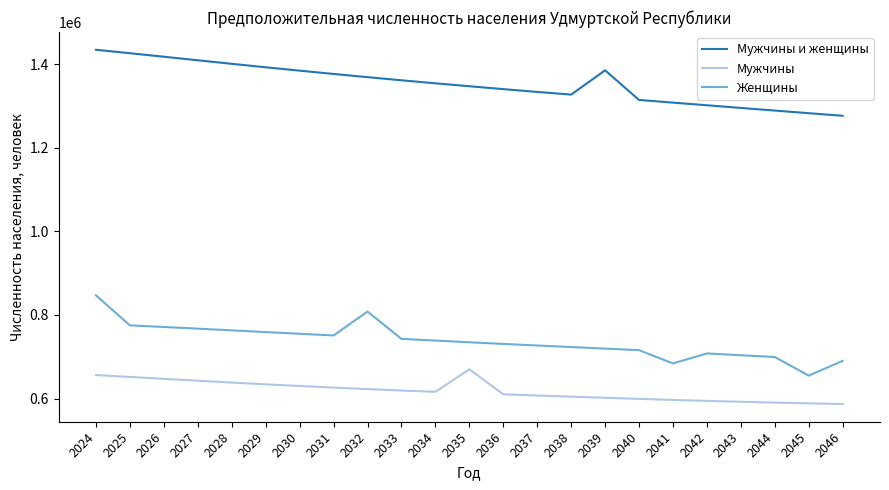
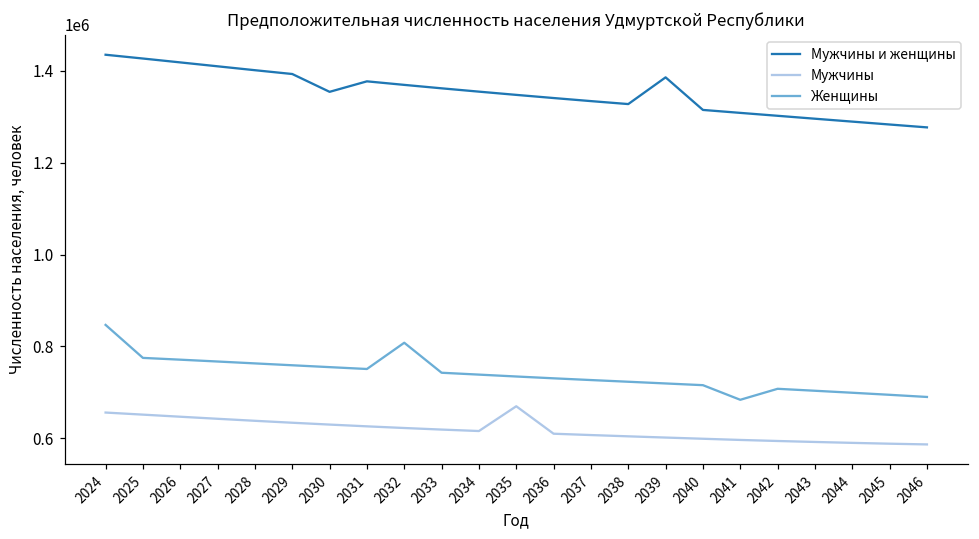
  {
    "Мужчины и женщины": {
      "2024": 1440000,
      "2025": 1430000,
      "2026": 1420000,
      "2027": 1410000,
      "2028": 1400000,
      "2029": 1390000,
-     "2030": 1390000,
+     "2030": 1350000,
      "2031": 1380000,
      "2032": 1370000,
      "2033": 1360000,
      "2034": 1350000,
      "2035": 1350000,
      "2036": 1340000,
      "2037": 1330000,
      "2038": 1330000,
      "2039": 1390000,
      "2040": 1310000,
      "2041": 1310000,
      "2042": 1300000,
      "2043": 1300000,
      "2044": 1290000,
      "2045": 1280000,
      "2046": 1280000
    },
    "Мужчины": {
      "2024": 660000,
      "2025": 650000,
      "2026": 650000,
      "2027": 640000,
      "2028": 640000,
      "2029": 630000,
      "2030": 630000,
      "2031": 630000,
      "2032": 620000,
      "2033": 620000,
      "2034": 620000,
      "2035": 670000,
      "2036": 610000,
      "2037": 610000,
      "2038": 600000,
      "2039": 600000,
      "2040": 600000,
      "2041": 600000,
      "2042": 590000,
      "2043": 590000,
      "2044": 590000,
      "2045": 590000,
      "2046": 590000
    },
    "Женщины": {
      "2024": 850000,
      "2025": 780000,
      "2026": 770000,
      "2027": 770000,
      "2028": 760000,
      "2029": 760000,
      "2030": 760000,
      "2031": 750000,
      "2032": 810000,
      "2033": 740000,
      "2034": 740000,
      "2035": 730000,
      "2036": 730000,
      "2037": 730000,
      "2038": 720000,
      "2039": 720000,
      "2040": 720000,
      "2041": 680000,
      "2042": 710000,
      "2043": 700000,
      "2044": 700000,
-     "2045": 650000,
+     "2045": 690000,
      "2046": 690000
    }
  }
